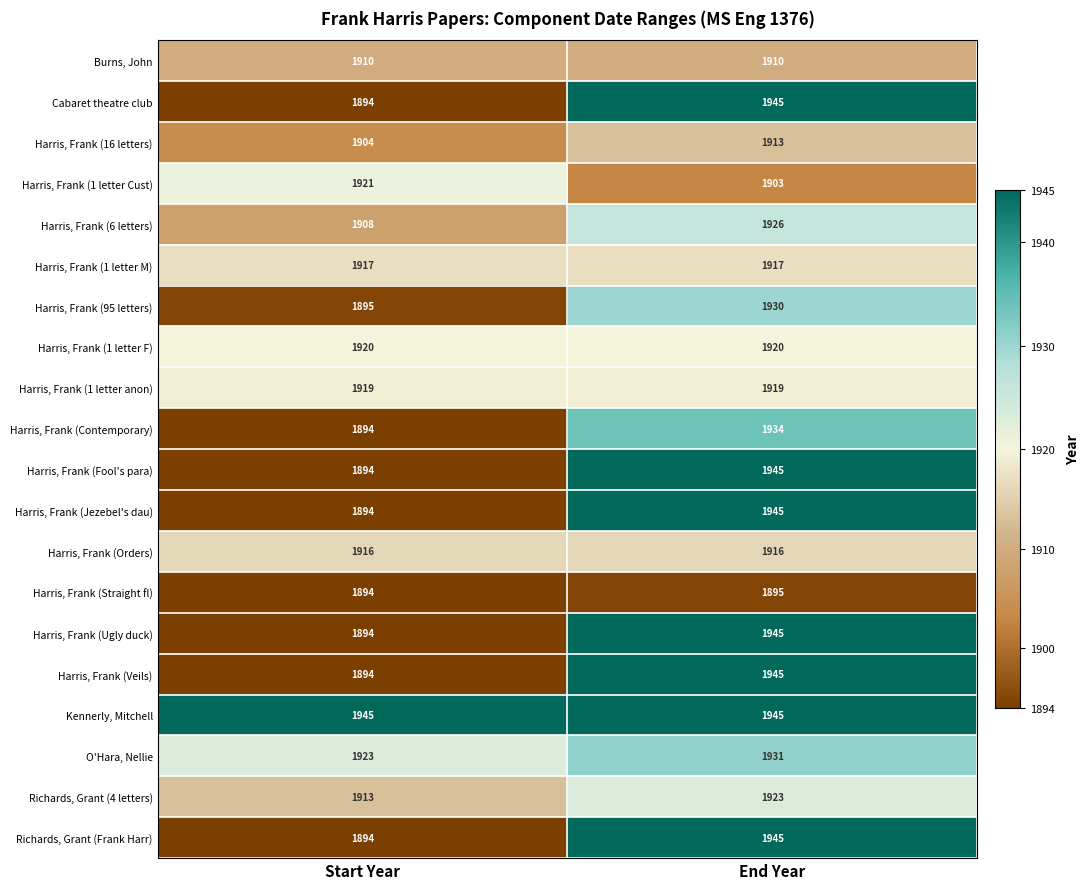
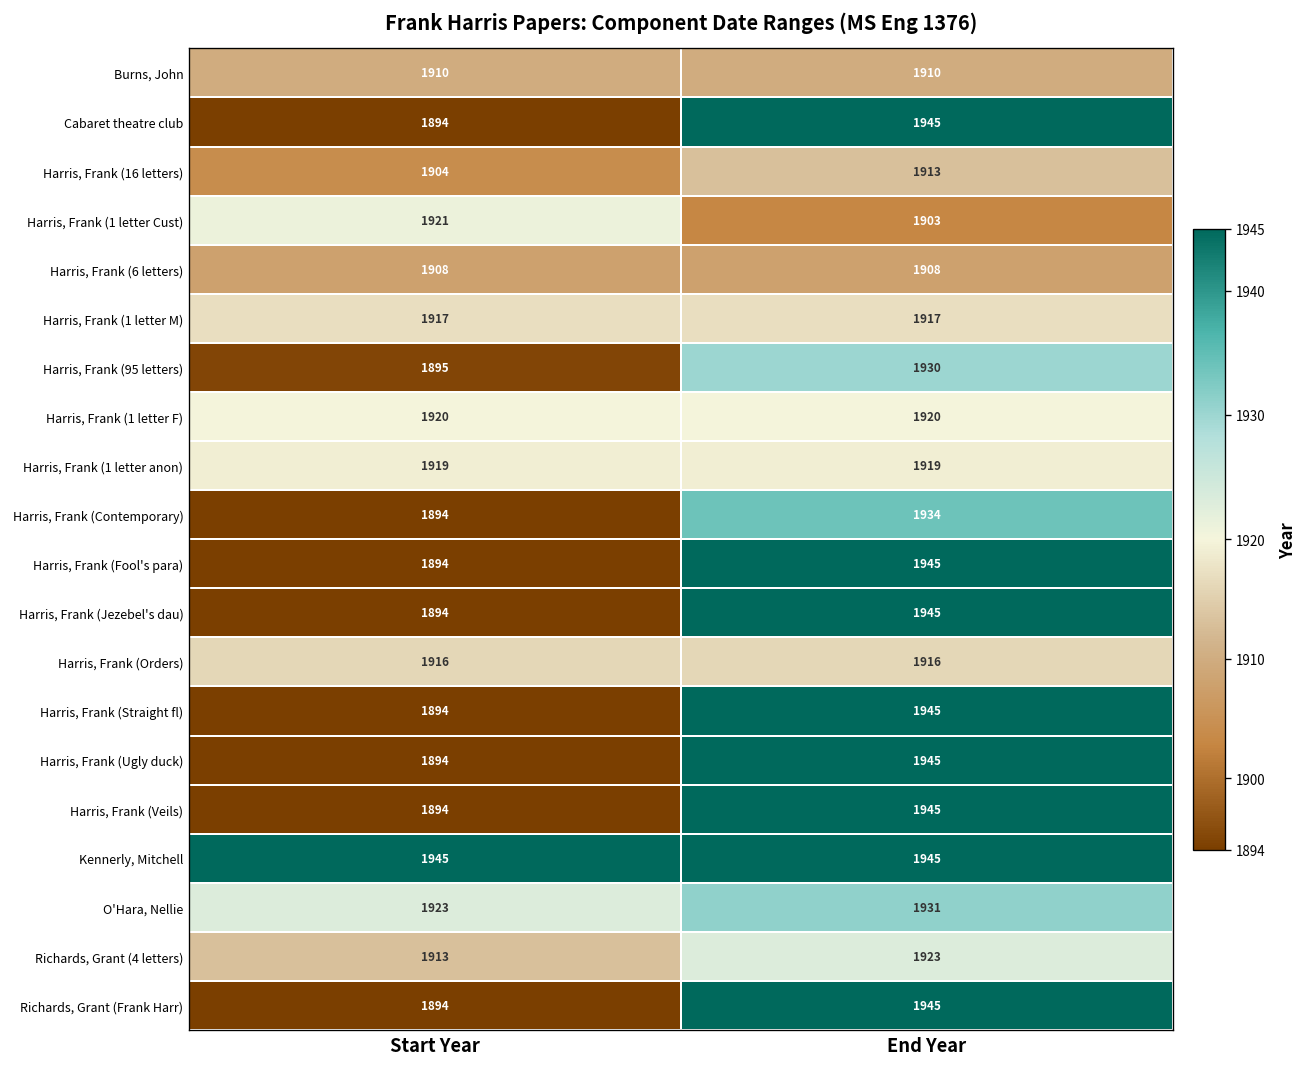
  {
    "Burns, John": {
      "Start Year": 1910,
      "End Year": 1910
    },
    "Cabaret theatre club": {
      "Start Year": 1894,
      "End Year": 1945
    },
    "Harris, Frank (16 letters)": {
      "Start Year": 1904,
      "End Year": 1913
    },
    "Harris, Frank (1 letter Cust)": {
      "Start Year": 1921,
      "End Year": 1903
    },
    "Harris, Frank (6 letters)": {
      "Start Year": 1908,
-     "End Year": 1926
+     "End Year": 1908
    },
    "Harris, Frank (1 letter M)": {
      "Start Year": 1917,
      "End Year": 1917
    },
    "Harris, Frank (95 letters)": {
      "Start Year": 1895,
      "End Year": 1930
    },
    "Harris, Frank (1 letter F)": {
      "Start Year": 1920,
      "End Year": 1920
    },
    "Harris, Frank (1 letter anon)": {
      "Start Year": 1919,
      "End Year": 1919
    },
    "Harris, Frank (Contemporary)": {
      "Start Year": 1894,
      "End Year": 1934
    },
    "Harris, Frank (Fool's para)": {
      "Start Year": 1894,
      "End Year": 1945
    },
    "Harris, Frank (Jezebel's dau)": {
      "Start Year": 1894,
      "End Year": 1945
    },
    "Harris, Frank (Orders)": {
      "Start Year": 1916,
      "End Year": 1916
    },
    "Harris, Frank (Straight fl)": {
      "Start Year": 1894,
-     "End Year": 1895
+     "End Year": 1945
    },
    "Harris, Frank (Ugly duck)": {
      "Start Year": 1894,
      "End Year": 1945
    },
    "Harris, Frank (Veils)": {
      "Start Year": 1894,
      "End Year": 1945
    },
    "Kennerly, Mitchell": {
      "Start Year": 1945,
      "End Year": 1945
    },
    "O'Hara, Nellie": {
      "Start Year": 1923,
      "End Year": 1931
    },
    "Richards, Grant (4 letters)": {
      "Start Year": 1913,
      "End Year": 1923
    },
    "Richards, Grant (Frank Harr)": {
      "Start Year": 1894,
      "End Year": 1945
    }
  }
